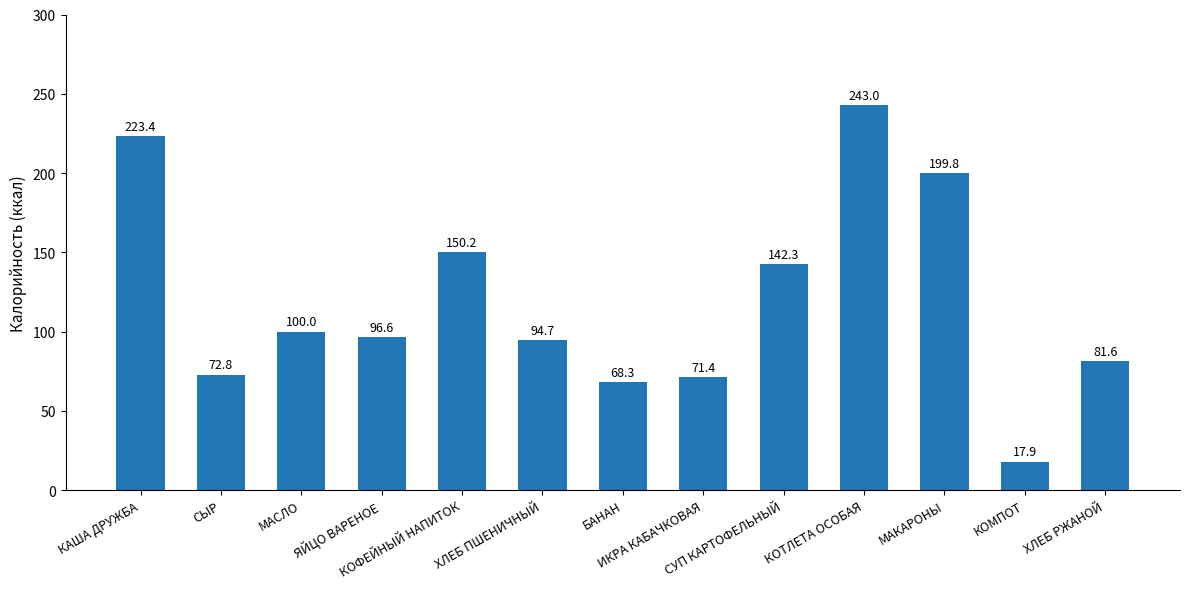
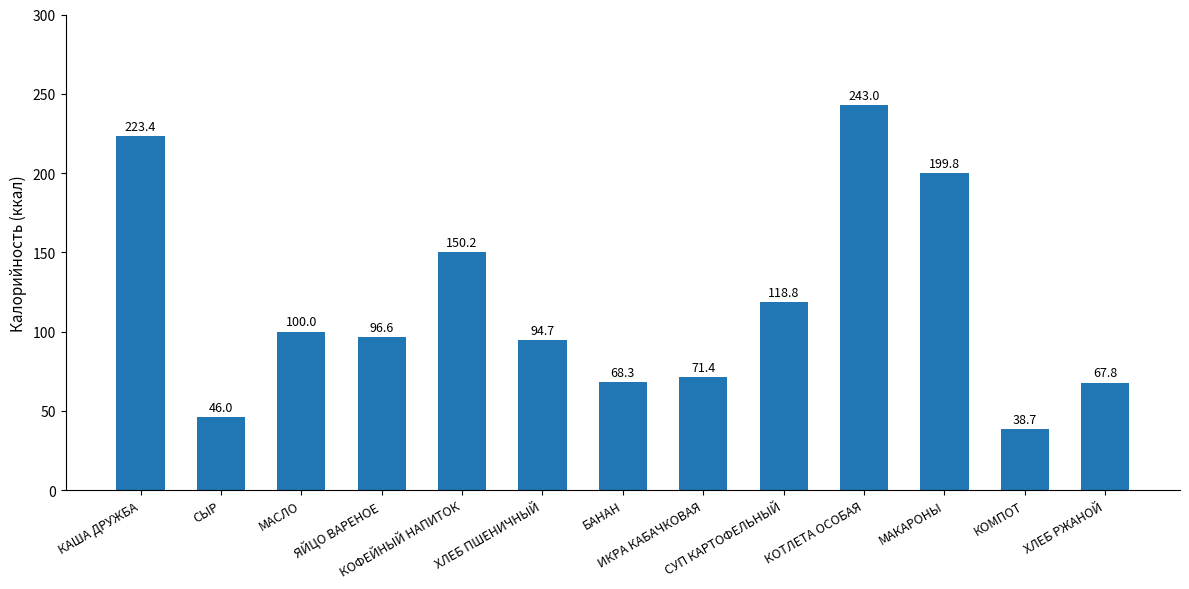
  {
    "КАША ДРУЖБА": 223.4,
-   "СЫР": 72.8,
+   "СЫР": 46.0,
    "МАСЛО": 100.0,
    "ЯЙЦО ВАРЕНОЕ": 96.6,
    "КОФЕЙНЫЙ НАПИТОК": 150.2,
    "ХЛЕБ ПШЕНИЧНЫЙ": 94.7,
    "БАНАН": 68.3,
    "ИКРА КАБАЧКОВАЯ": 71.4,
-   "СУП КАРТОФЕЛЬНЫЙ": 142.3,
+   "СУП КАРТОФЕЛЬНЫЙ": 118.8,
    "КОТЛЕТА ОСОБАЯ": 243.0,
    "МАКАРОНЫ": 199.8,
-   "КОМПОТ": 17.9,
-   "ХЛЕБ РЖАНОЙ": 81.6
+   "КОМПОТ": 38.7,
+   "ХЛЕБ РЖАНОЙ": 67.8
  }
